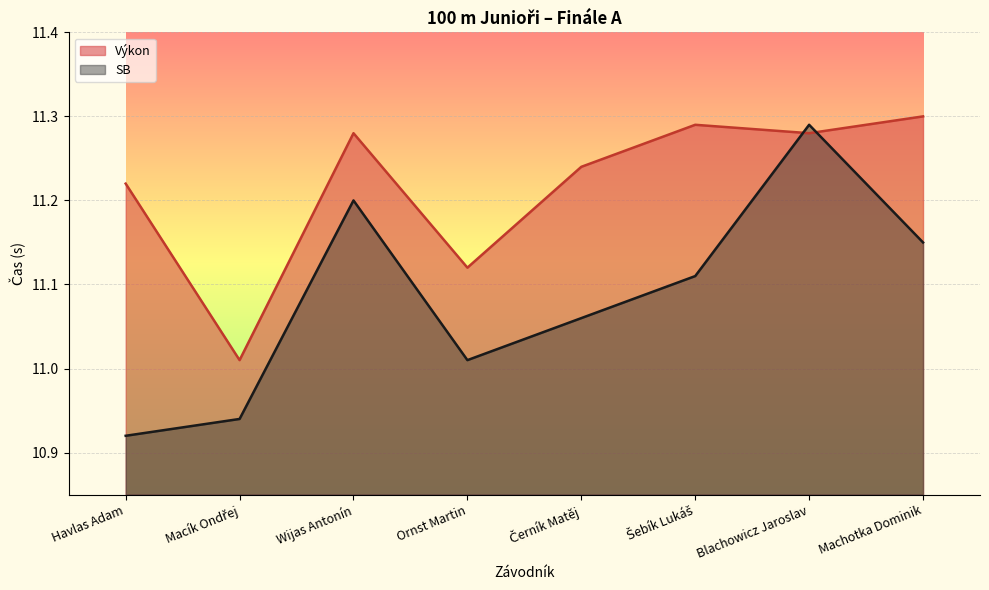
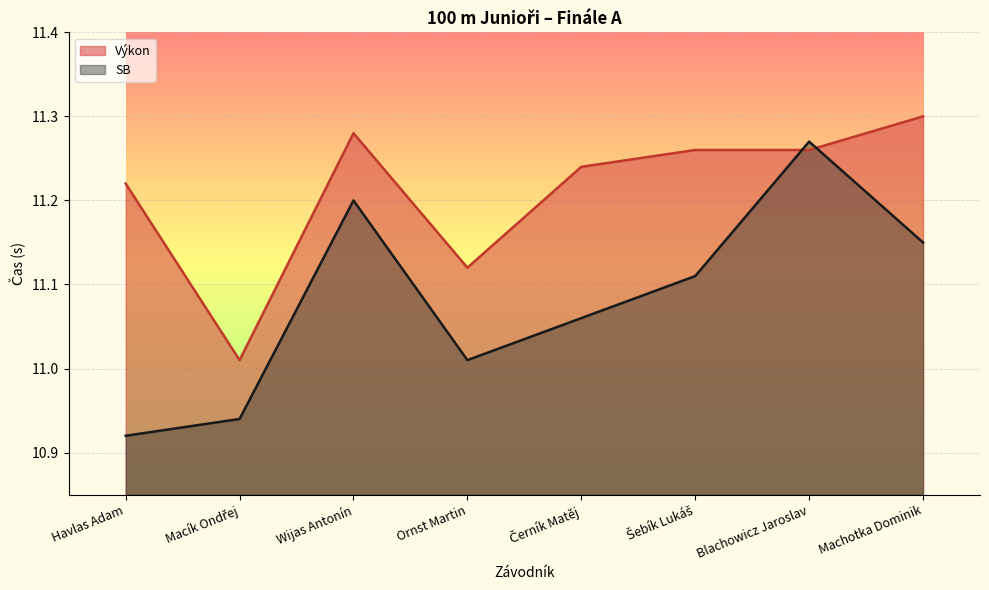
  {
    "Výkon": {
      "Havlas Adam": 11.22,
      "Macík Ondřej": 11.01,
      "Wijas Antonín": 11.28,
      "Ornst Martin": 11.12,
      "Černík Matěj": 11.24,
-     "Šebík Lukáš": 11.29,
-     "Blachowicz Jaroslav": 11.28,
+     "Šebík Lukáš": 11.26,
+     "Blachowicz Jaroslav": 11.26,
      "Machotka Dominik": 11.30
    },
    "SB": {
      "Havlas Adam": 10.92,
      "Macík Ondřej": 10.94,
      "Wijas Antonín": 11.20,
      "Ornst Martin": 11.01,
      "Černík Matěj": 11.06,
      "Šebík Lukáš": 11.11,
-     "Blachowicz Jaroslav": 11.29,
+     "Blachowicz Jaroslav": 11.27,
      "Machotka Dominik": 11.15
    }
  }
